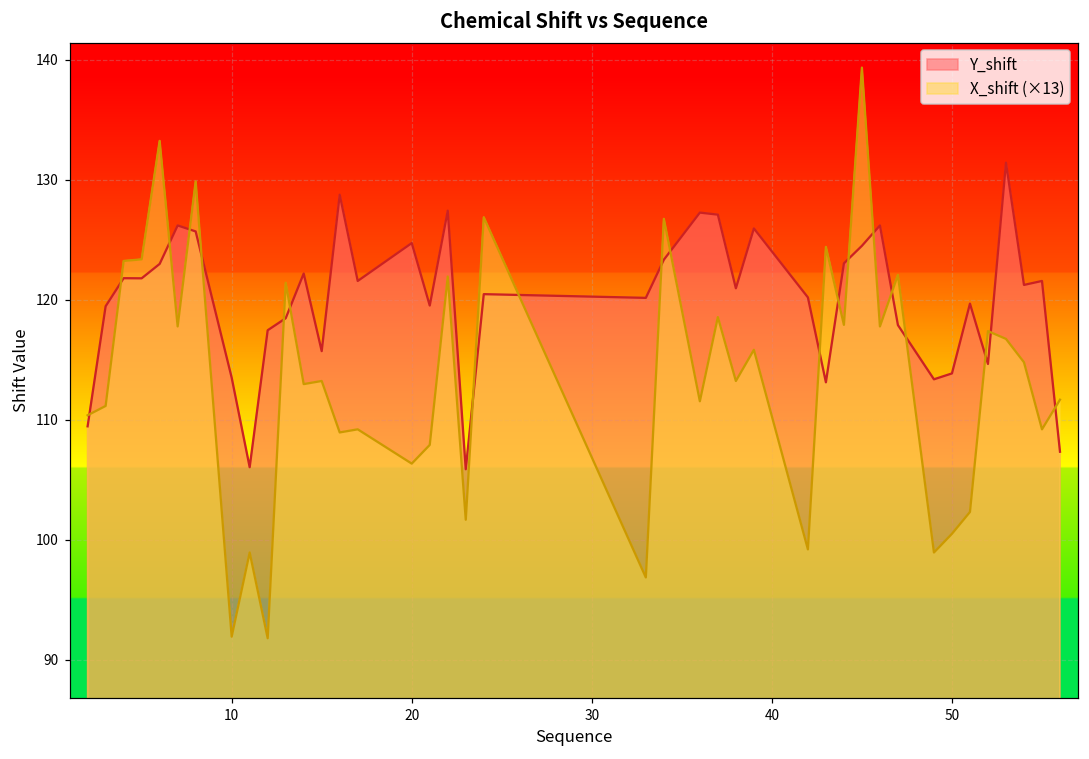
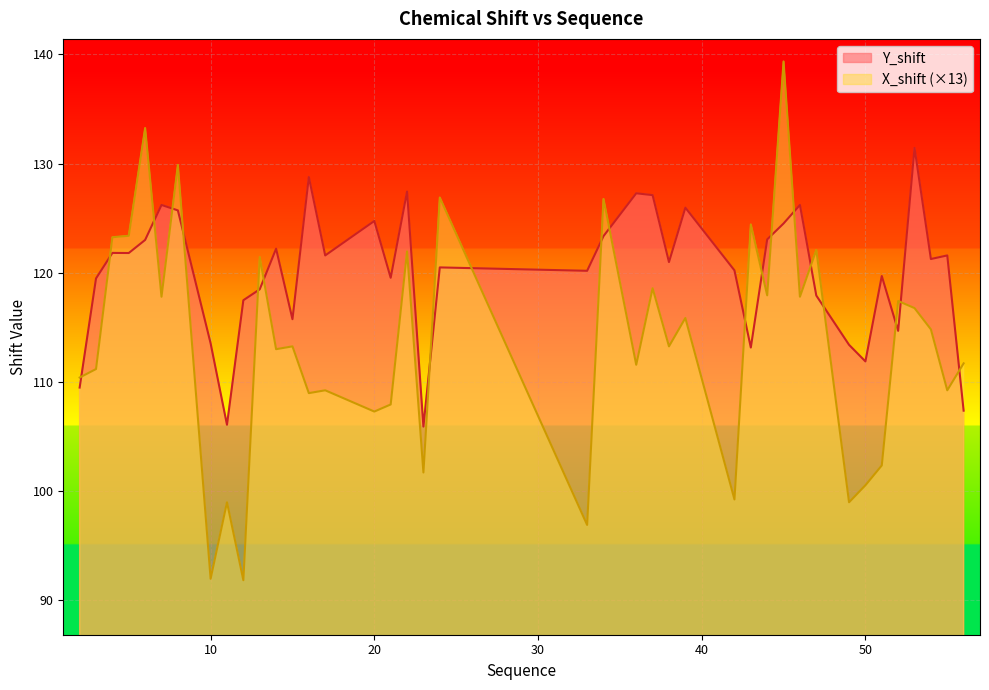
  {
    "Y_shift": {
      "10": 113.5,
      "20": 124.7,
-     "50": 113.9
+     "50": 111.9
    },
    "X_shift (×13)": {
      "10": 91.9,
-     "20": 106.3,
+     "20": 107.3,
      "50": 100.5
    }
  }
